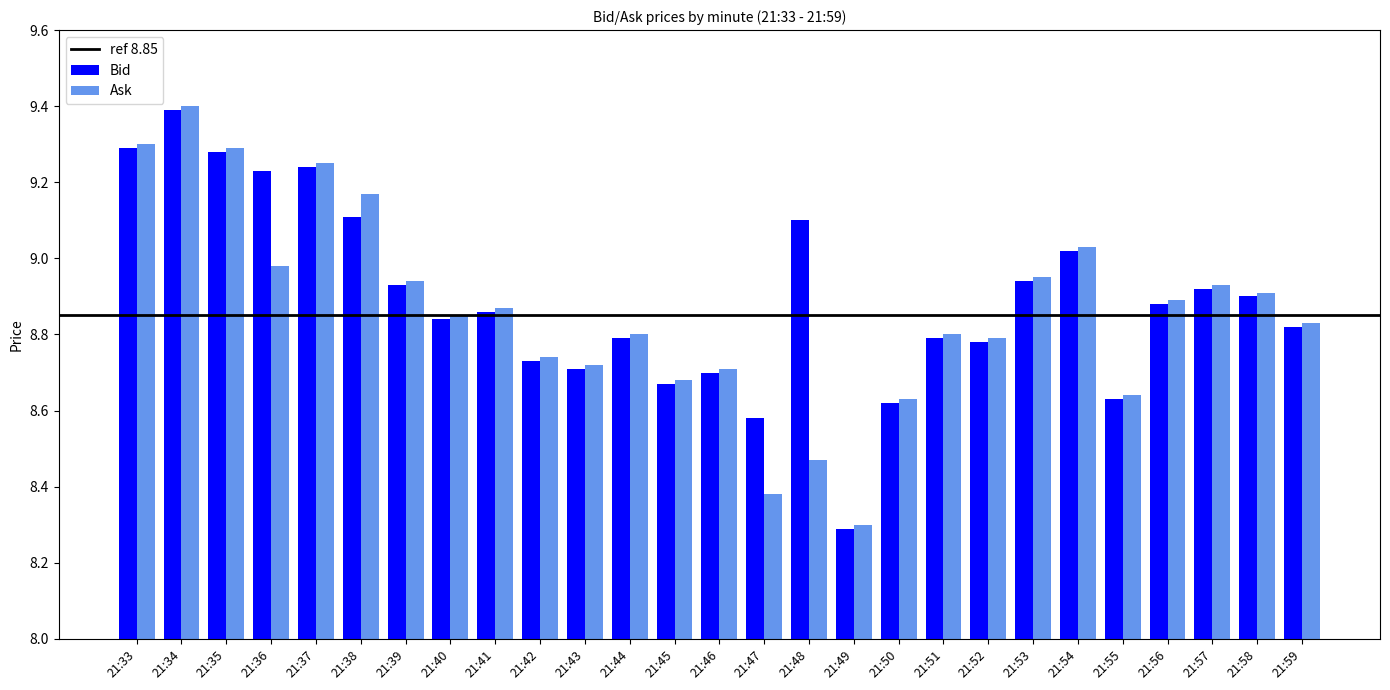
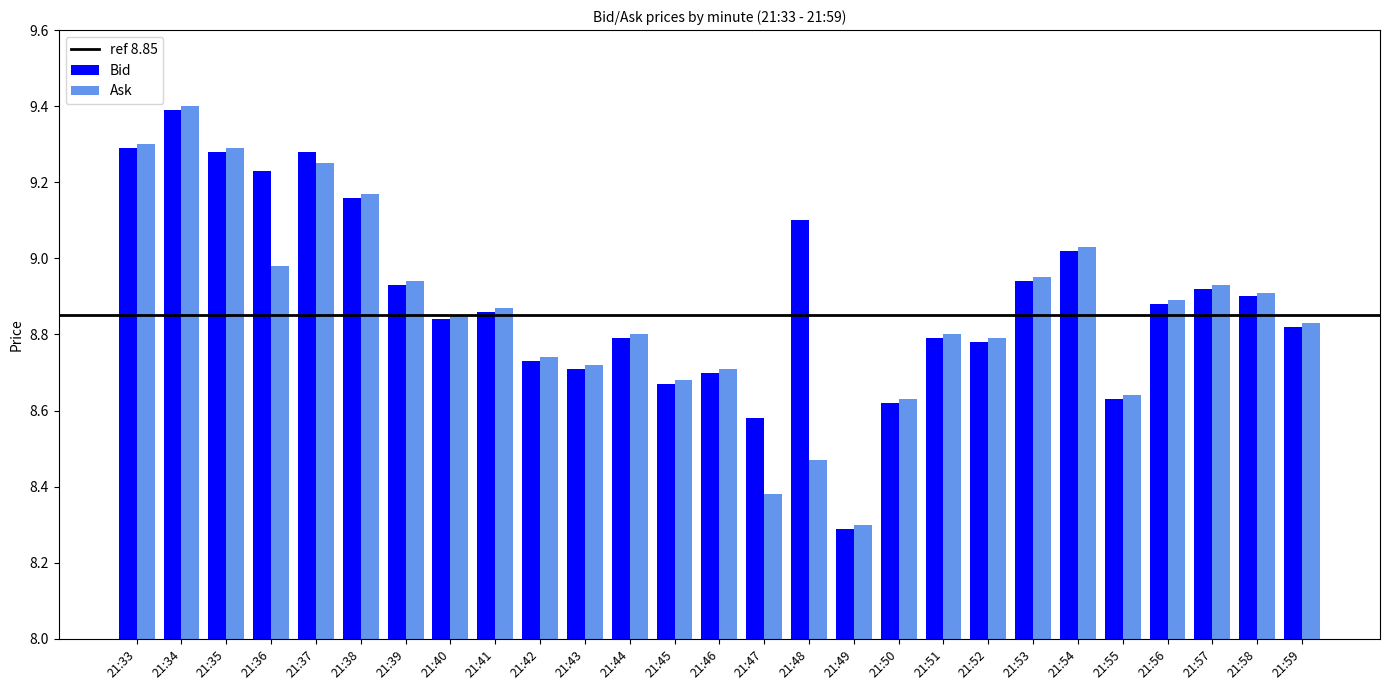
  {
    "Bid": {
      "21:33": 9.29,
      "21:34": 9.39,
      "21:35": 9.28,
      "21:36": 9.23,
-     "21:37": 9.24,
-     "21:38": 9.11,
+     "21:37": 9.28,
+     "21:38": 9.16,
      "21:39": 8.93,
      "21:40": 8.84,
      "21:41": 8.86,
      "21:42": 8.73,
      "21:43": 8.71,
      "21:44": 8.79,
      "21:45": 8.67,
      "21:46": 8.70,
      "21:47": 8.58,
      "21:48": 9.10,
      "21:49": 8.29,
      "21:50": 8.62,
      "21:51": 8.79,
      "21:52": 8.78,
      "21:53": 8.94,
      "21:54": 9.02,
      "21:55": 8.63,
      "21:56": 8.88,
      "21:57": 8.92,
      "21:58": 8.90,
      "21:59": 8.82
    },
    "Ask": {
      "21:33": 9.30,
      "21:34": 9.40,
      "21:35": 9.29,
      "21:36": 8.98,
      "21:37": 9.25,
      "21:38": 9.17,
      "21:39": 8.94,
      "21:40": 8.85,
      "21:41": 8.87,
      "21:42": 8.74,
      "21:43": 8.72,
      "21:44": 8.80,
      "21:45": 8.68,
      "21:46": 8.71,
      "21:47": 8.38,
      "21:48": 8.47,
      "21:49": 8.30,
      "21:50": 8.63,
      "21:51": 8.80,
      "21:52": 8.79,
      "21:53": 8.95,
      "21:54": 9.03,
      "21:55": 8.64,
      "21:56": 8.89,
      "21:57": 8.93,
      "21:58": 8.91,
      "21:59": 8.83
    }
  }
